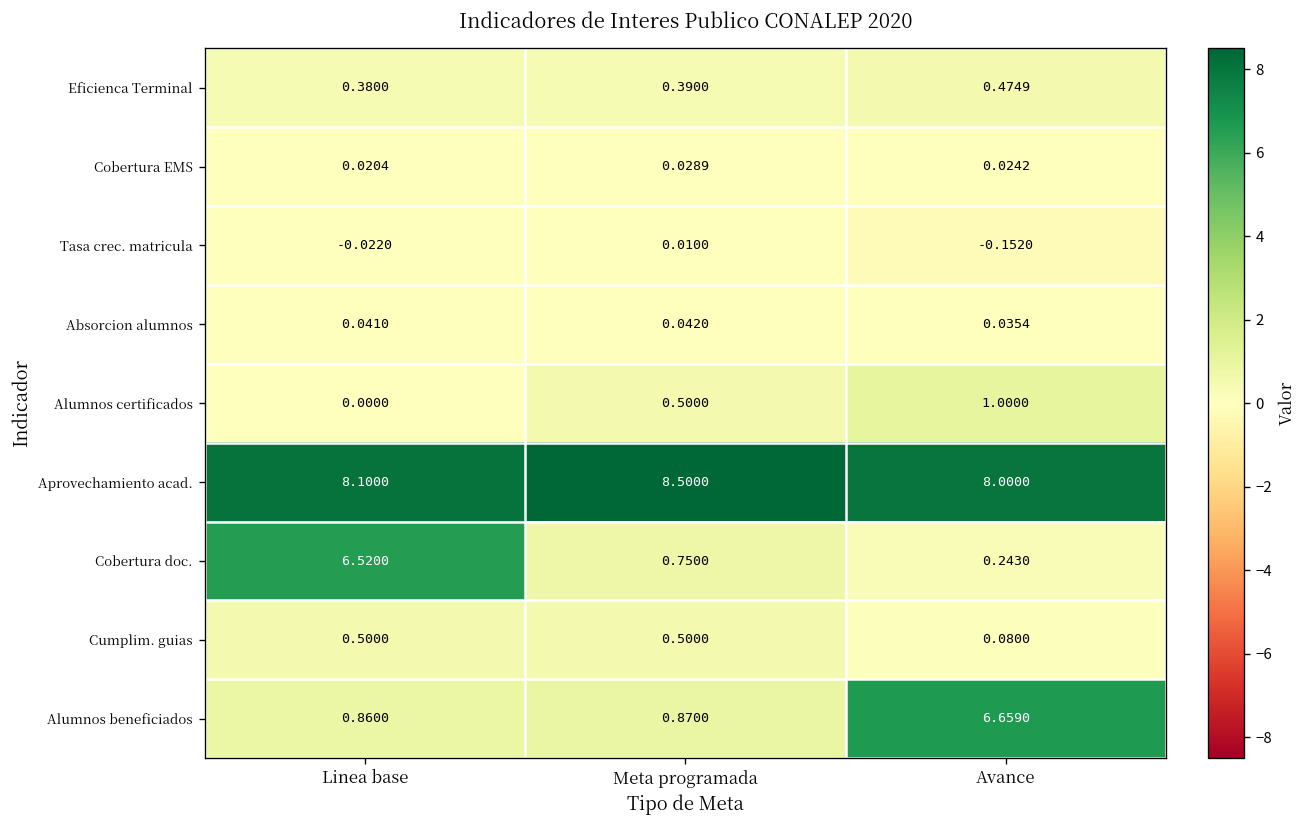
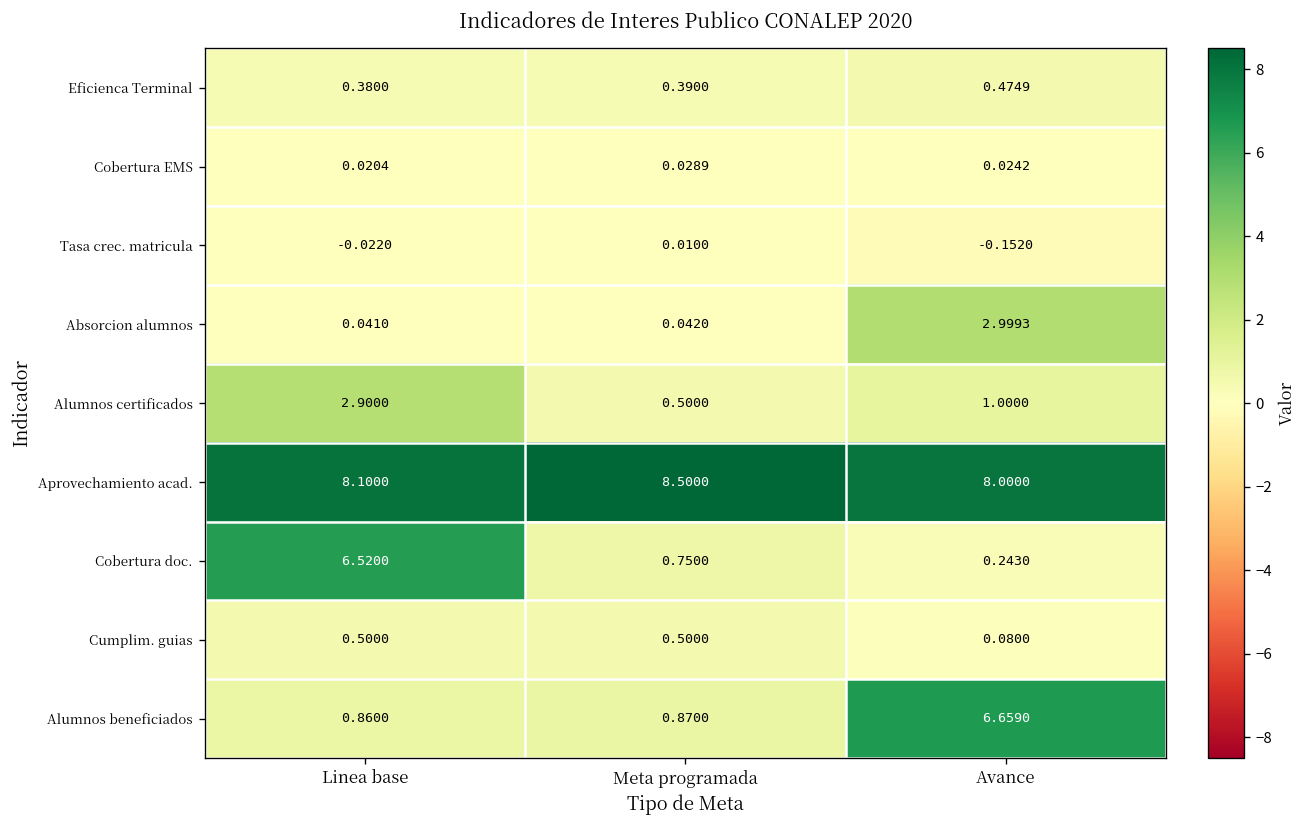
  {
    "Eficienca Terminal": {
      "Linea base": 0.3800,
      "Meta programada": 0.3900,
      "Avance": 0.4749
    },
    "Cobertura EMS": {
      "Linea base": 0.0204,
      "Meta programada": 0.0289,
      "Avance": 0.0242
    },
    "Tasa crec. matricula": {
      "Linea base": -0.0220,
      "Meta programada": 0.0100,
      "Avance": -0.1520
    },
    "Absorcion alumnos": {
      "Linea base": 0.0410,
      "Meta programada": 0.0420,
-     "Avance": 0.0354
+     "Avance": 2.9993
    },
    "Alumnos certificados": {
-     "Linea base": 0.0000,
+     "Linea base": 2.9000,
      "Meta programada": 0.5000,
      "Avance": 1.0000
    },
    "Aprovechamiento acad.": {
      "Linea base": 8.1000,
      "Meta programada": 8.5000,
      "Avance": 8.0000
    },
    "Cobertura doc.": {
      "Linea base": 6.5200,
      "Meta programada": 0.7500,
      "Avance": 0.2430
    },
    "Cumplim. guias": {
      "Linea base": 0.5000,
      "Meta programada": 0.5000,
      "Avance": 0.0800
    },
    "Alumnos beneficiados": {
      "Linea base": 0.8600,
      "Meta programada": 0.8700,
      "Avance": 6.6590
    }
  }
